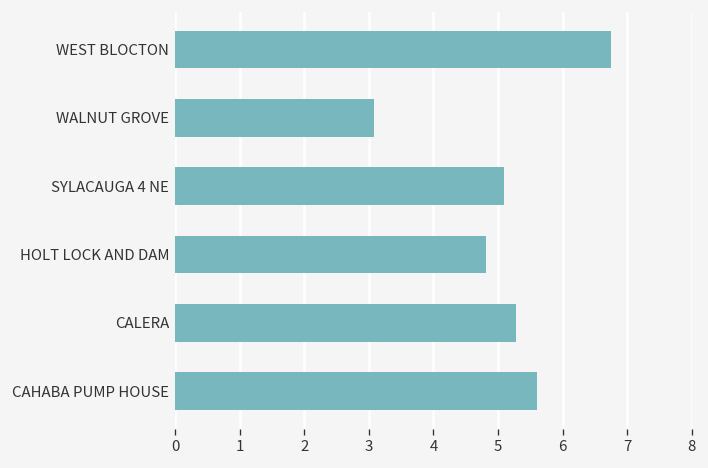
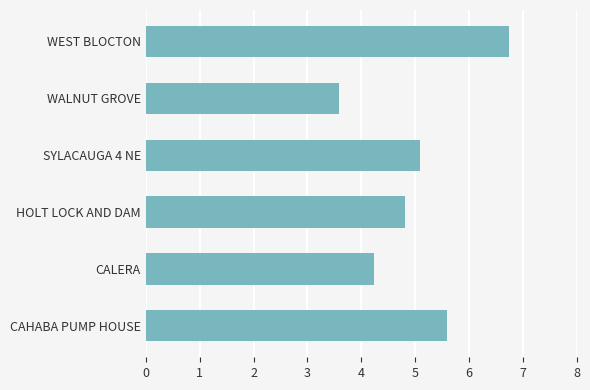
  {
    "WEST BLOCTON": 6.8,
-   "WALNUT GROVE": 3.1,
+   "WALNUT GROVE": 3.6,
    "SYLACAUGA 4 NE": 5.1,
    "HOLT LOCK AND DAM": 4.8,
-   "CALERA": 5.3,
+   "CALERA": 4.2,
    "CAHABA PUMP HOUSE": 5.6
  }
